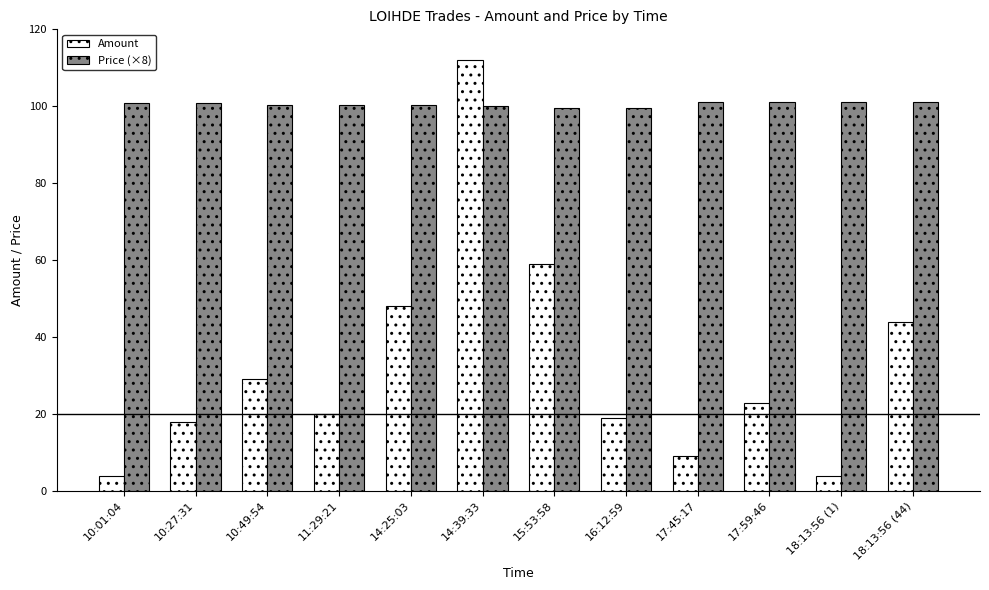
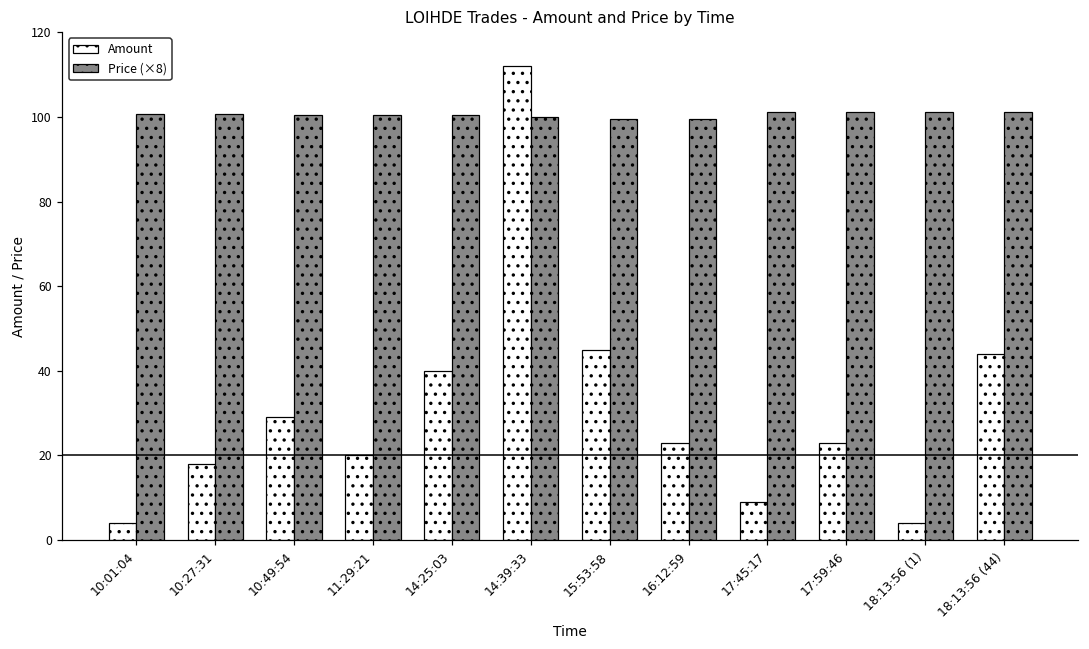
  {
    "Amount": {
      "10:01:04": 4,
      "10:27:31": 18,
      "10:49:54": 29,
      "11:29:21": 20,
-     "14:25:03": 48,
+     "14:25:03": 40,
      "14:39:33": 112,
-     "15:53:58": 59,
-     "16:12:59": 19,
+     "15:53:58": 45,
+     "16:12:59": 23,
      "17:45:17": 9,
      "17:59:46": 23,
      "18:13:56 (1)": 4,
      "18:13:56 (44)": 44
    },
    "Price (×8)": {
      "10:01:04": 101,
      "10:27:31": 101,
      "10:49:54": 100,
      "11:29:21": 100,
      "14:25:03": 100,
      "14:39:33": 100,
      "15:53:58": 100,
      "16:12:59": 100,
      "17:45:17": 101,
      "17:59:46": 101,
      "18:13:56 (1)": 101,
      "18:13:56 (44)": 101
    }
  }
